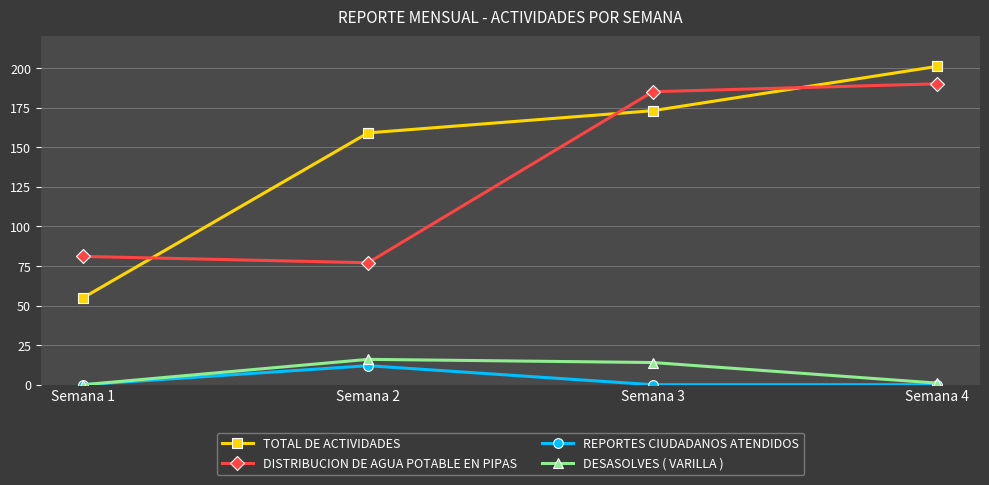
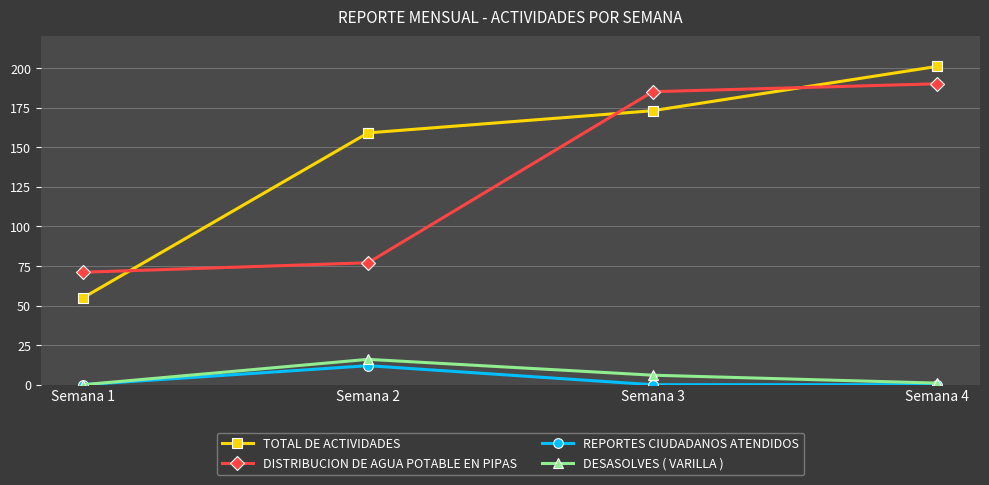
  {
    "TOTAL DE ACTIVIDADES": {
      "Semana 1": 55,
      "Semana 2": 159,
      "Semana 3": 173,
      "Semana 4": 201
    },
    "DISTRIBUCION DE AGUA POTABLE EN PIPAS": {
-     "Semana 1": 81,
+     "Semana 1": 71,
      "Semana 2": 77,
      "Semana 3": 185,
      "Semana 4": 190
    },
    "REPORTES CIUDADANOS ATENDIDOS": {
      "Semana 2": 12,
      "Semana 3": 0
    },
    "DESASOLVES ( VARILLA )": {
      "Semana 2": 16,
-     "Semana 3": 14
+     "Semana 3": 6
    }
  }
